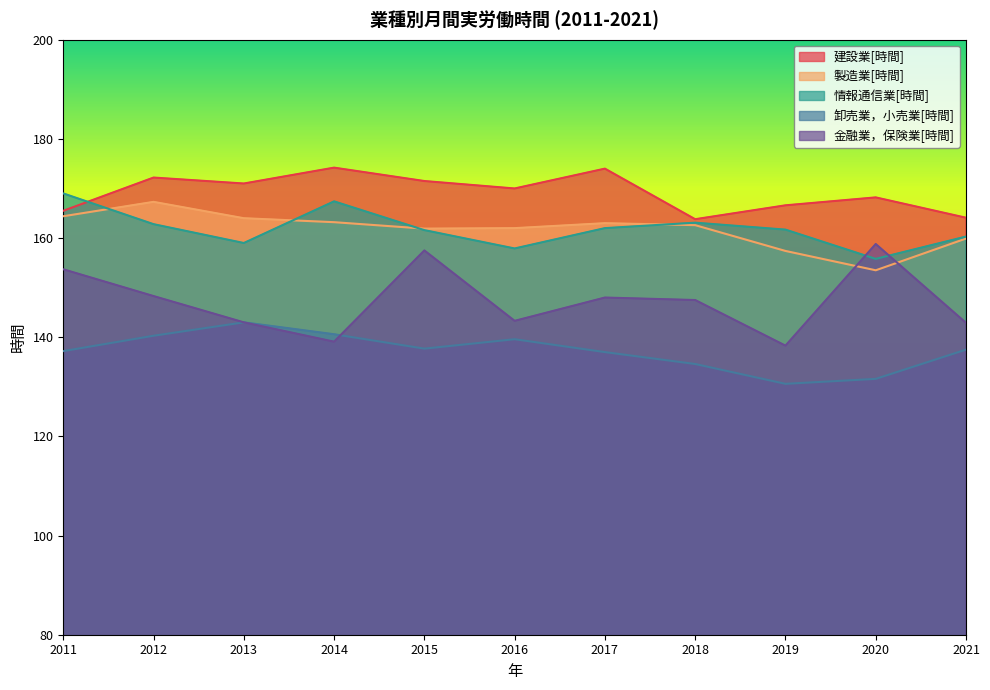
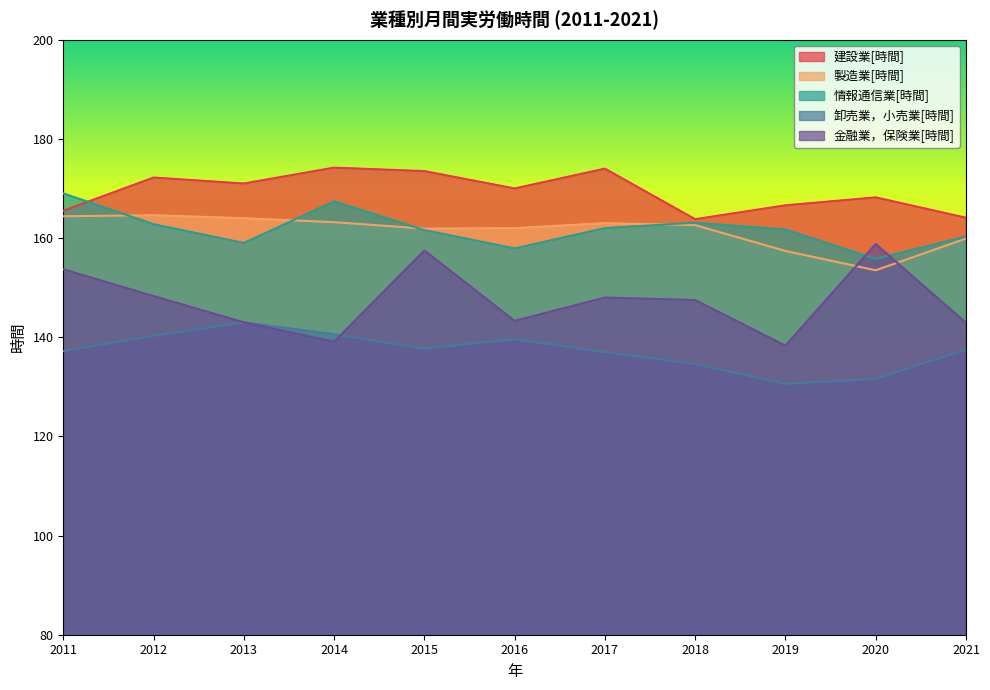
  {
    "建設業[時間]": {
      "2011": 166,
      "2012": 172,
      "2013": 171,
      "2014": 174,
-     "2015": 172,
+     "2015": 174,
      "2016": 170,
      "2017": 174,
      "2018": 164,
      "2019": 167,
      "2020": 168,
      "2021": 164
    },
    "製造業[時間]": {
      "2011": 164,
-     "2012": 167,
+     "2012": 165,
      "2013": 164,
      "2014": 163,
      "2016": 162,
      "2017": 163,
      "2019": 157,
      "2020": 154
    },
    "金融業，保険業[時間]": {
      "2011": 154,
      "2012": 148,
      "2014": 139,
      "2015": 158,
      "2016": 143,
      "2017": 148,
      "2018": 148,
      "2019": 138,
      "2020": 159,
      "2021": 143
    }
  }
